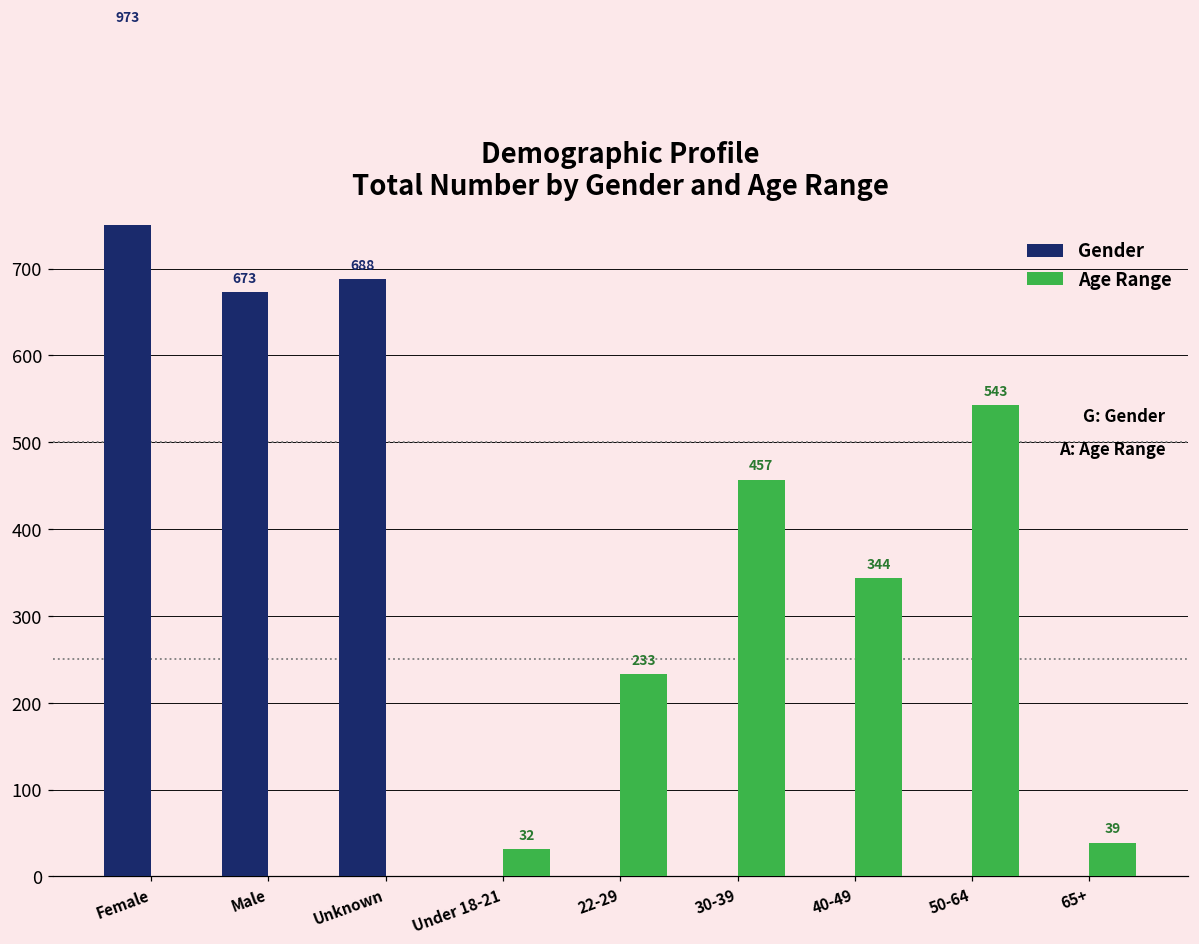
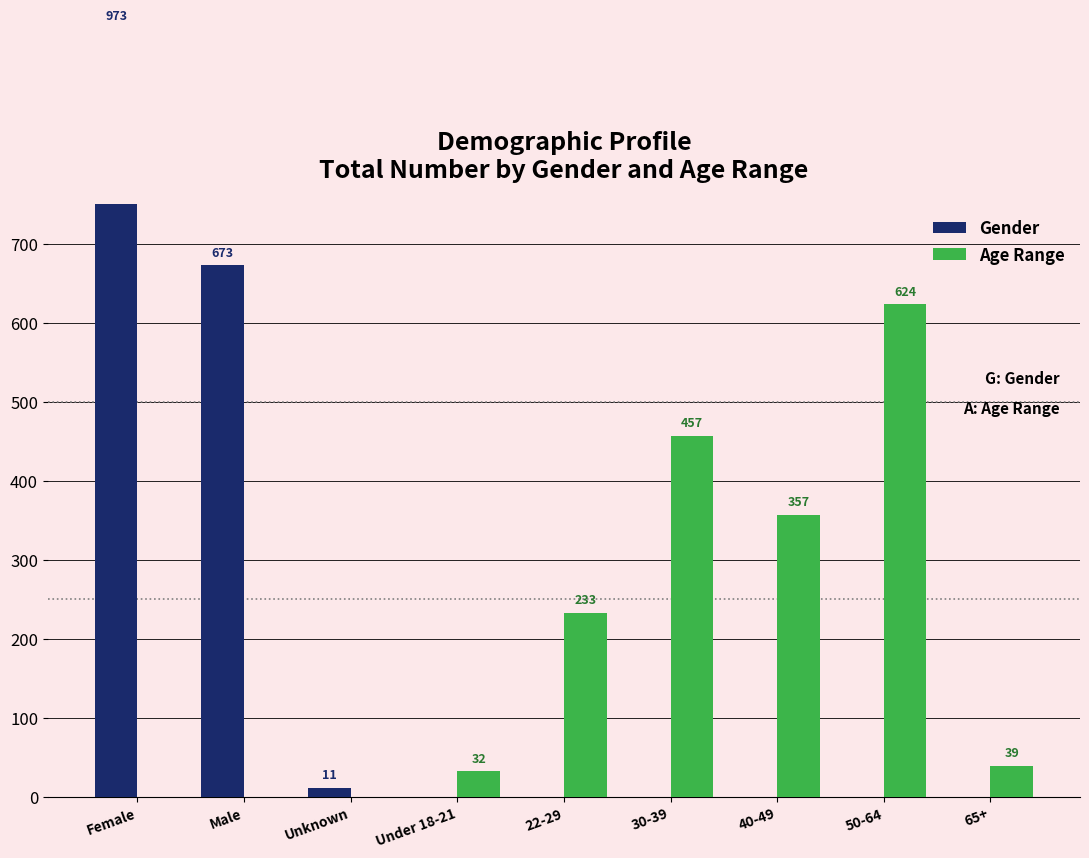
  {
    "Gender": {
      "Male": 673,
-     "Unknown": 688
+     "Unknown": 11
    },
    "Age Range": {
      "Under 18-21": 32,
      "22-29": 233,
      "30-39": 457,
-     "40-49": 344,
-     "50-64": 543,
+     "40-49": 357,
+     "50-64": 624,
      "65+": 39
    }
  }
